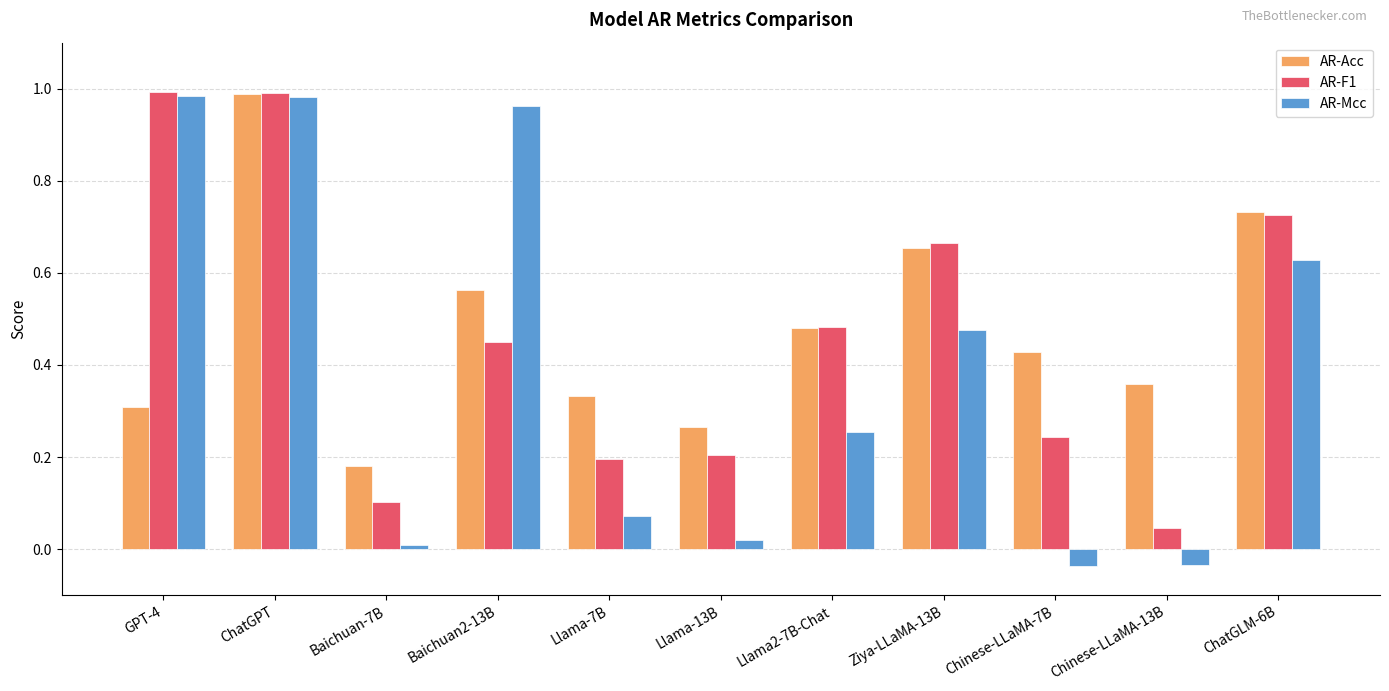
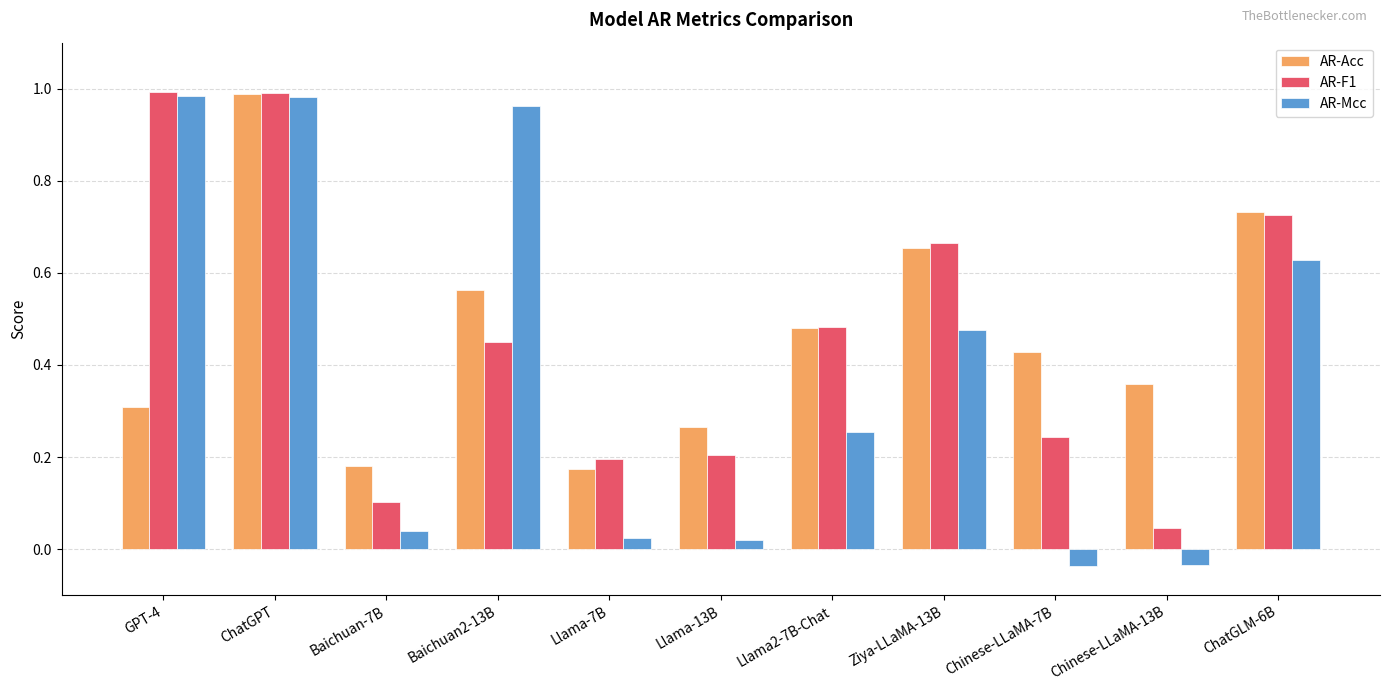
  {
    "AR-Acc": {
      "GPT-4": 0.31,
      "ChatGPT": 0.99,
      "Baichuan-7B": 0.18,
      "Baichuan2-13B": 0.56,
-     "Llama-7B": 0.33,
+     "Llama-7B": 0.18,
      "Llama-13B": 0.27,
      "Llama2-7B-Chat": 0.48,
      "Ziya-LLaMA-13B": 0.65,
      "Chinese-LLaMA-7B": 0.43,
      "Chinese-LLaMA-13B": 0.36,
      "ChatGLM-6B": 0.73
    },
    "AR-F1": {
      "GPT-4": 0.99,
      "ChatGPT": 0.99,
      "Baichuan-7B": 0.10,
      "Baichuan2-13B": 0.45,
      "Llama-7B": 0.20,
      "Llama-13B": 0.20,
      "Llama2-7B-Chat": 0.48,
      "Ziya-LLaMA-13B": 0.66,
      "Chinese-LLaMA-7B": 0.24,
      "Chinese-LLaMA-13B": 0.05,
      "ChatGLM-6B": 0.73
    },
    "AR-Mcc": {
      "GPT-4": 0.98,
      "ChatGPT": 0.98,
-     "Baichuan-7B": 0.01,
+     "Baichuan-7B": 0.04,
      "Baichuan2-13B": 0.96,
-     "Llama-7B": 0.07,
+     "Llama-7B": 0.02,
      "Llama-13B": 0.02,
      "Llama2-7B-Chat": 0.25,
      "Ziya-LLaMA-13B": 0.48,
      "Chinese-LLaMA-7B": -0.04,
      "Chinese-LLaMA-13B": -0.03,
      "ChatGLM-6B": 0.63
    }
  }
